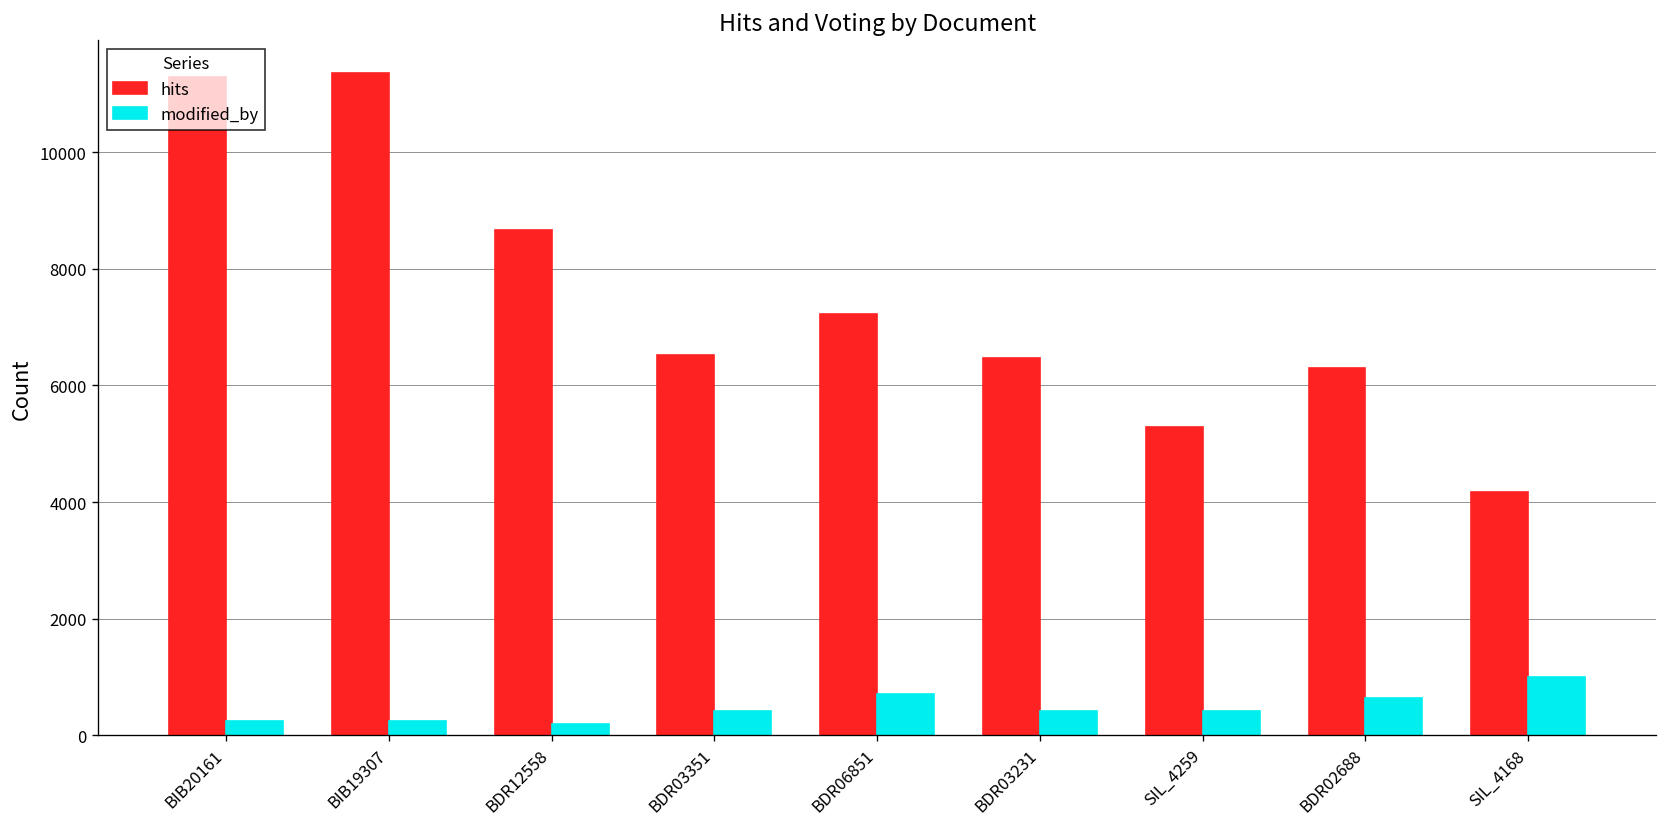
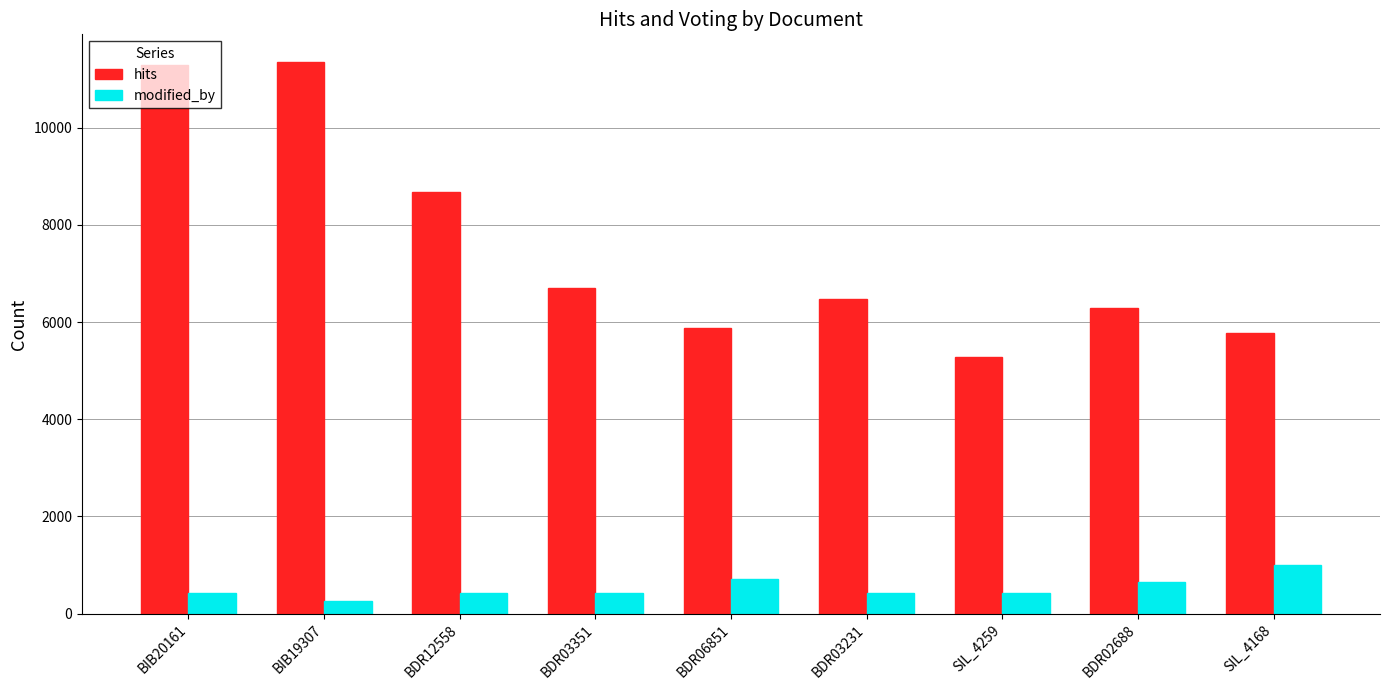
  {
    "hits": {
      "BIB19307": 11400,
      "BDR12558": 8700,
-     "BDR03351": 6500,
-     "BDR06851": 7200,
+     "BDR03351": 6700,
+     "BDR06851": 5900,
      "BDR03231": 6500,
      "SIL_4259": 5300,
      "BDR02688": 6300,
-     "SIL_4168": 4200
+     "SIL_4168": 5800
    },
    "modified_by": {
-     "BIB20161": 200,
+     "BIB20161": 400,
      "BIB19307": 300,
-     "BDR12558": 200,
+     "BDR12558": 400,
      "BDR03351": 400,
      "BDR06851": 700,
      "BDR03231": 400,
      "SIL_4259": 400,
      "BDR02688": 600,
      "SIL_4168": 1000
    }
  }
